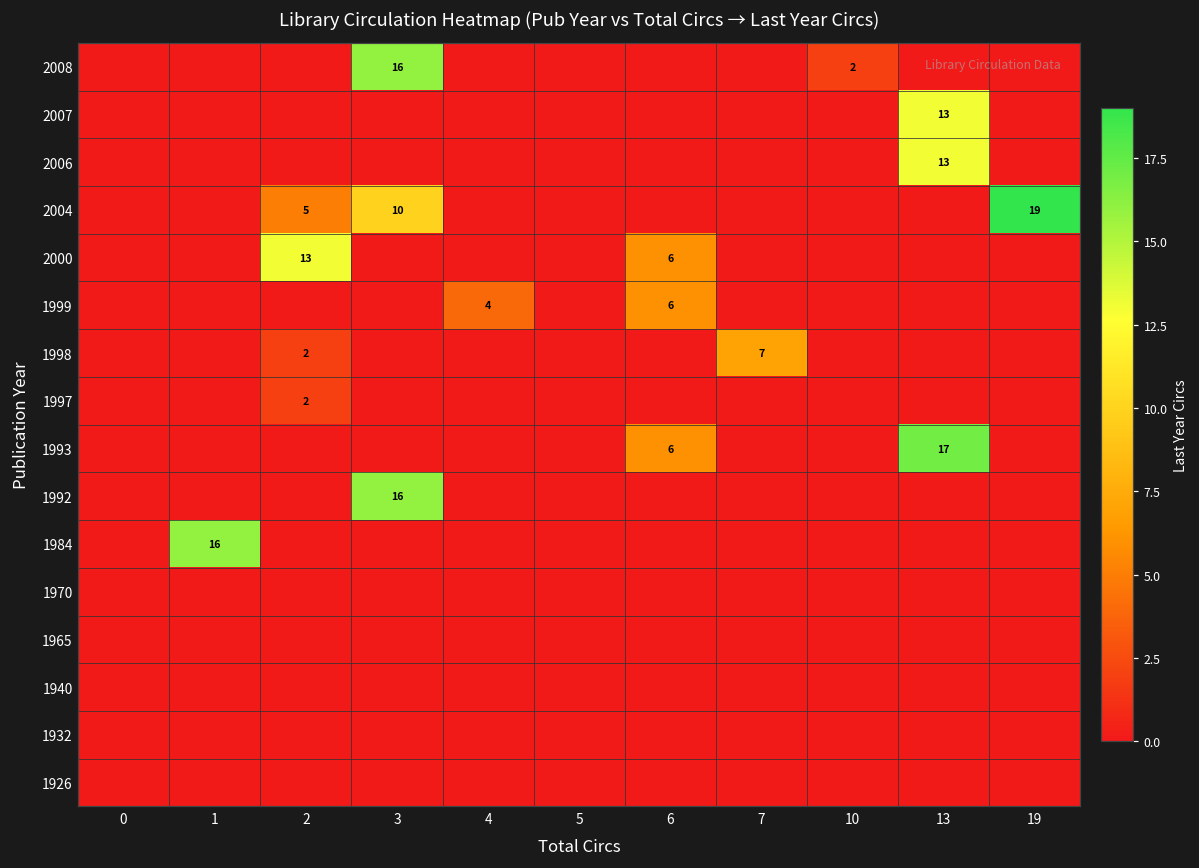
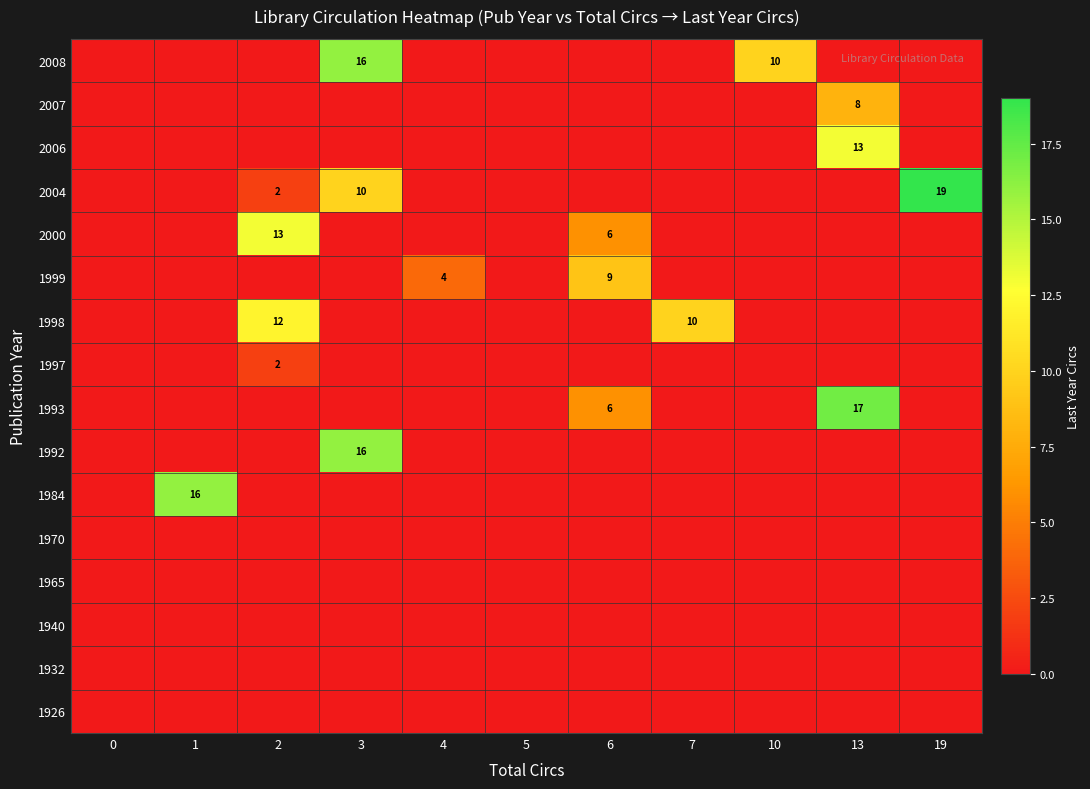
  {
    "2008": {
      "3": 16,
-     "10": 2
+     "10": 10
    },
    "2007": {
-     "13": 13
+     "13": 8
    },
    "2006": {
      "13": 13
    },
    "2004": {
-     "2": 5,
+     "2": 2,
      "3": 10,
      "19": 19
    },
    "2000": {
      "2": 13,
      "6": 6
    },
    "1999": {
      "4": 4,
-     "6": 6
+     "6": 9
    },
    "1998": {
-     "2": 2,
-     "7": 7
+     "2": 12,
+     "7": 10
    },
    "1997": {
      "2": 2
    },
    "1993": {
      "6": 6,
      "13": 17
    },
    "1992": {
      "3": 16
    },
    "1984": {
      "1": 16
    }
  }
